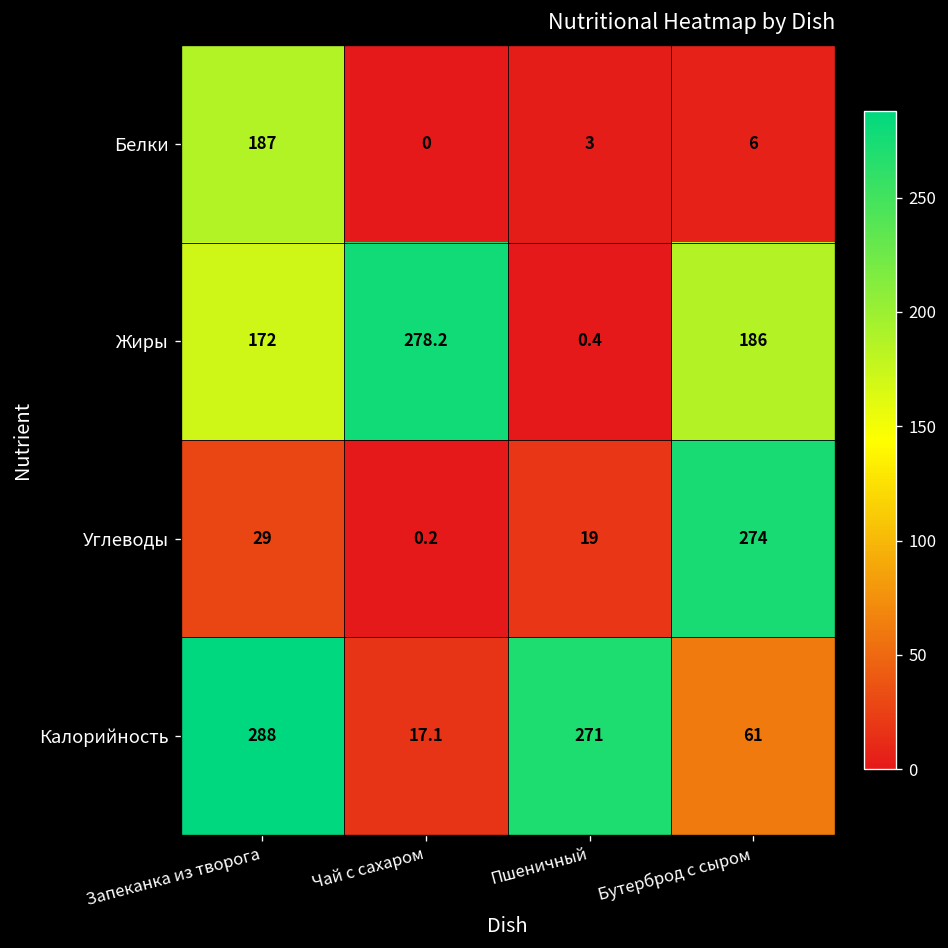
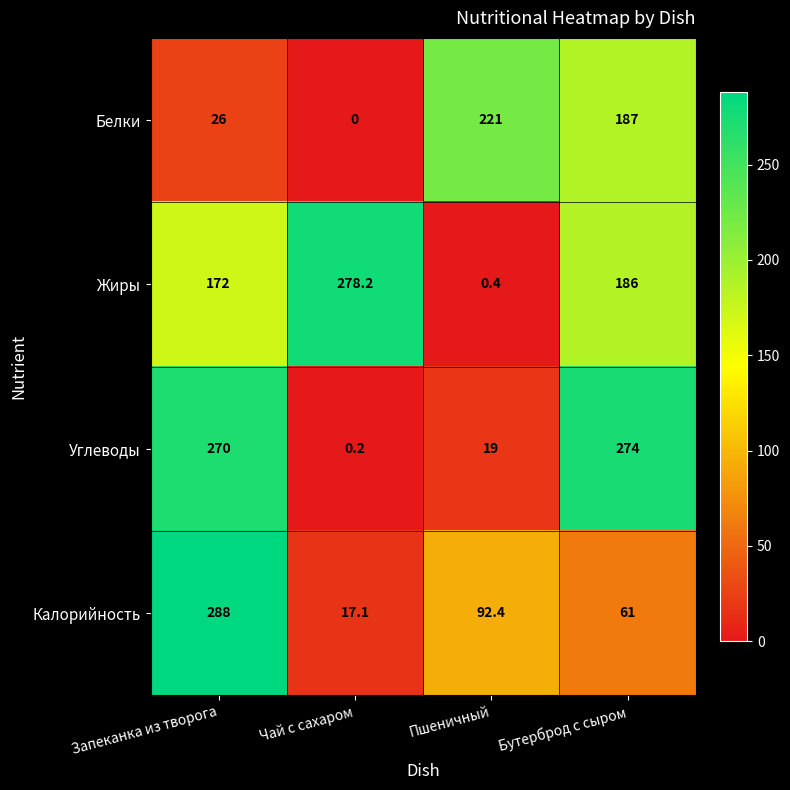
  {
    "Белки": {
-     "Запеканка из творога": 187,
+     "Запеканка из творога": 26,
      "Чай с сахаром": 0,
-     "Пшеничный": 3,
-     "Бутерброд с сыром": 6
+     "Пшеничный": 221,
+     "Бутерброд с сыром": 187
    },
    "Жиры": {
      "Запеканка из творога": 172,
      "Чай с сахаром": 278.2,
      "Пшеничный": 0.4,
      "Бутерброд с сыром": 186
    },
    "Углеводы": {
-     "Запеканка из творога": 29,
+     "Запеканка из творога": 270,
      "Чай с сахаром": 0.2,
      "Пшеничный": 19,
      "Бутерброд с сыром": 274
    },
    "Калорийность": {
      "Запеканка из творога": 288,
      "Чай с сахаром": 17.1,
-     "Пшеничный": 271,
+     "Пшеничный": 92.4,
      "Бутерброд с сыром": 61
    }
  }
